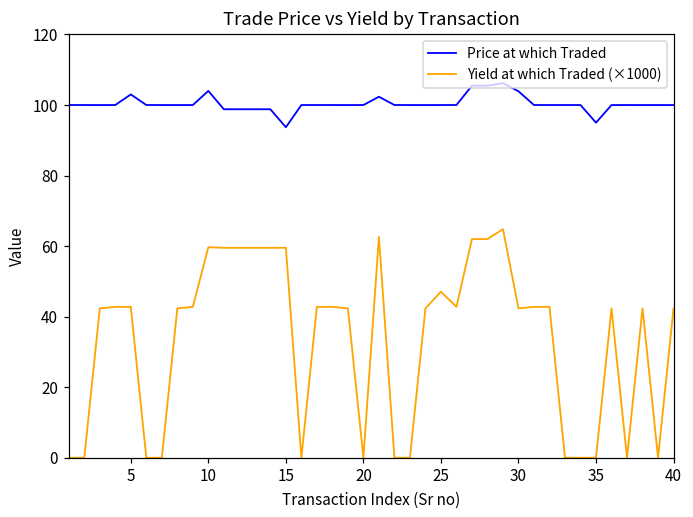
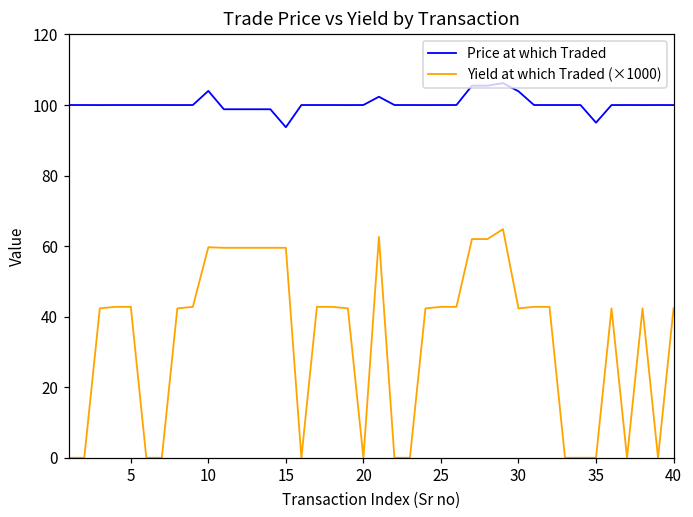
  {
    "Price at which Traded": {
-     "5": 103,
+     "5": 100,
      "10": 104,
      "15": 94,
      "20": 100,
      "25": 100,
      "30": 104,
      "35": 95,
      "40": 100
    },
    "Yield at which Traded (×1000)": {
      "5": 43,
      "10": 60,
      "15": 60,
      "20": 0,
-     "25": 47,
+     "25": 43,
      "30": 42,
      "35": 0,
      "40": 42
    }
  }
